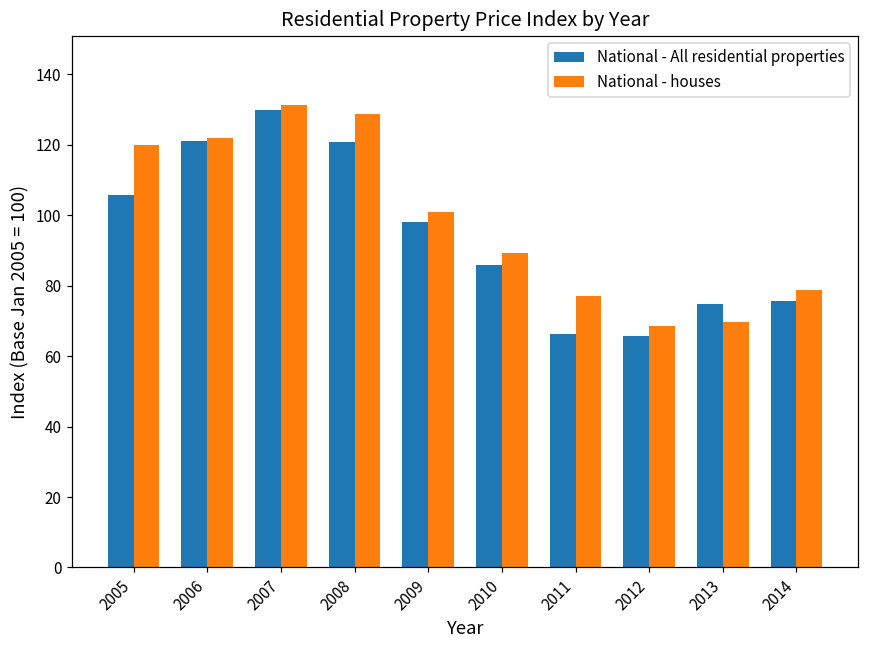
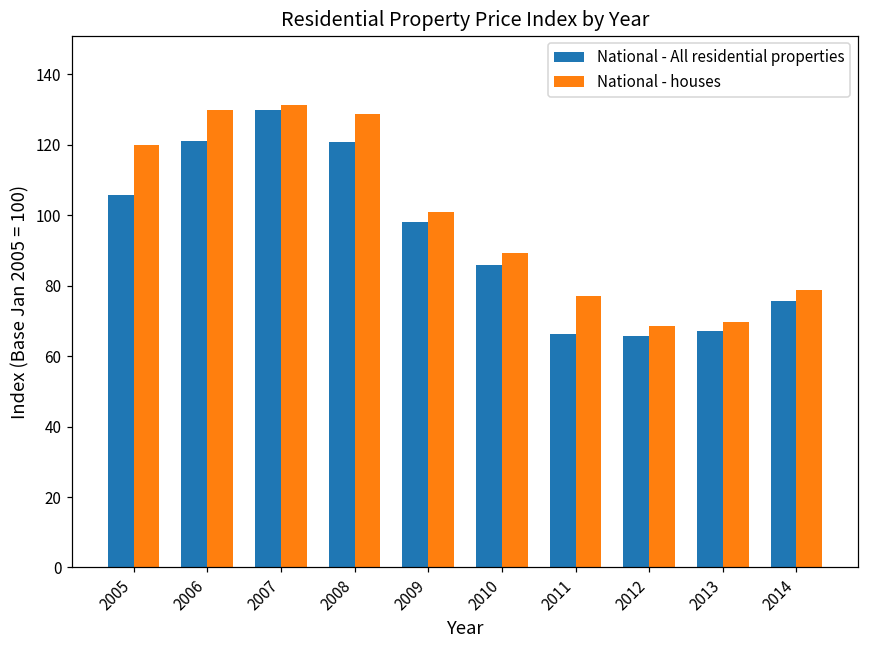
  {
    "National - All residential properties": {
      "2005": 106,
      "2006": 121,
      "2007": 130,
      "2008": 121,
      "2009": 98,
      "2010": 86,
      "2011": 66,
      "2012": 66,
-     "2013": 75,
+     "2013": 67,
      "2014": 76
    },
    "National - houses": {
      "2005": 120,
-     "2006": 122,
+     "2006": 130,
      "2007": 131,
      "2008": 129,
      "2009": 101,
      "2010": 89,
      "2011": 77,
      "2012": 69,
      "2013": 70,
      "2014": 79
    }
  }
